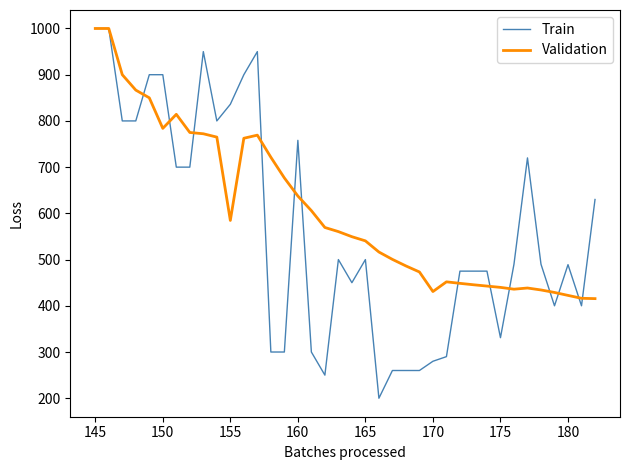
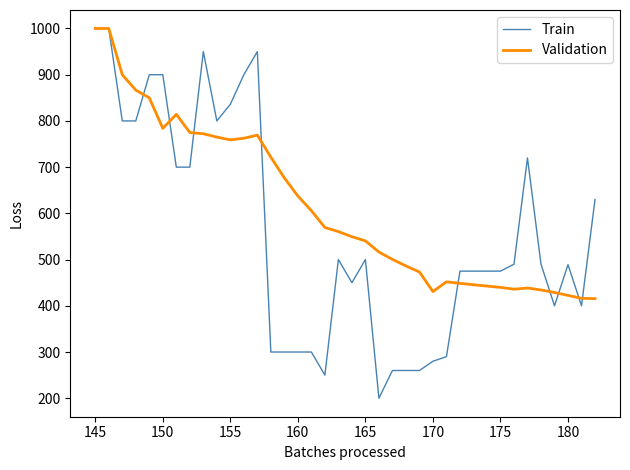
  {
    "Train": {
      "150": 900,
      "155": 840,
-     "160": 760,
+     "160": 300,
      "165": 500,
      "170": 280,
-     "175": 330,
+     "175": 480,
      "180": 490
    },
    "Validation": {
      "150": 780,
-     "155": 580,
+     "155": 760,
      "160": 640,
      "165": 540,
      "170": 430,
      "175": 440,
      "180": 420
    }
  }
